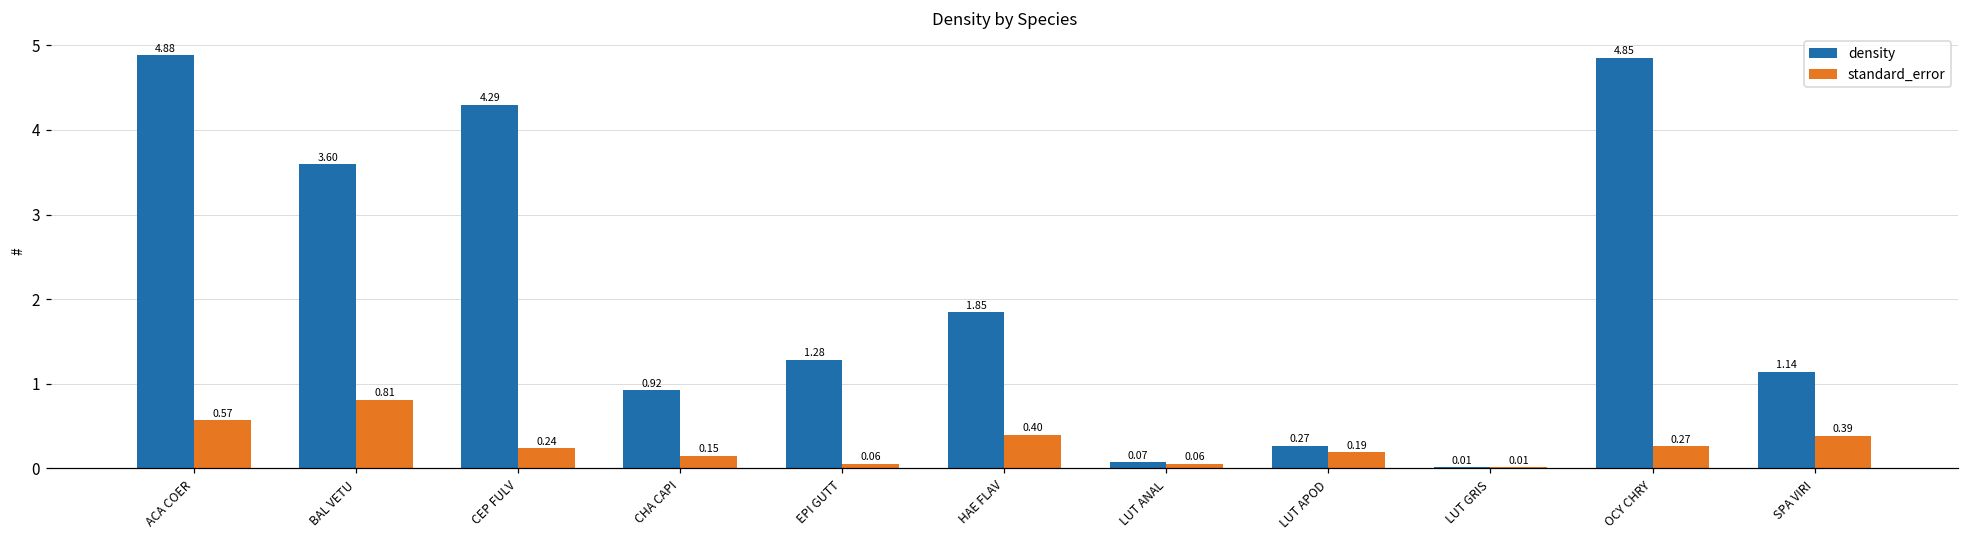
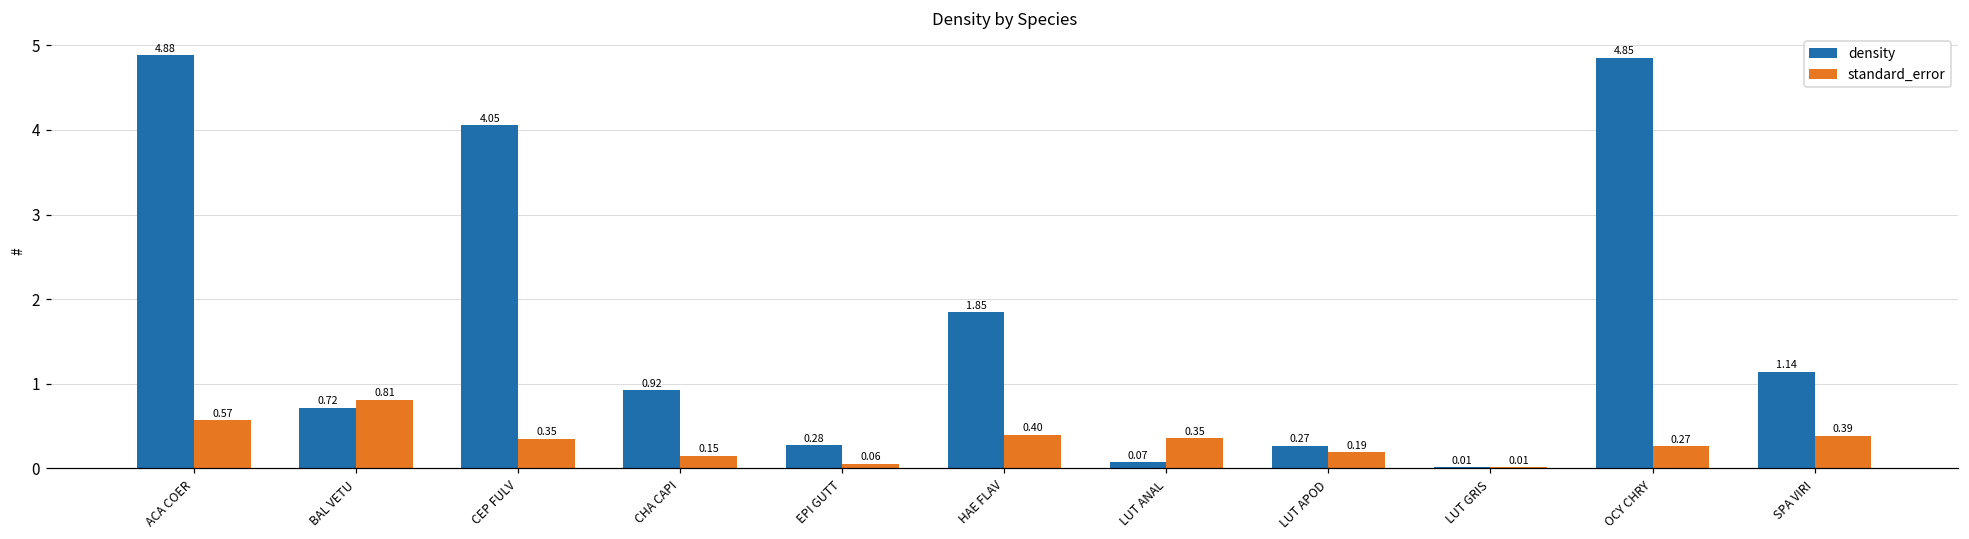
  {
    "density": {
      "ACA COER": 4.88,
-     "BAL VETU": 3.60,
-     "CEP FULV": 4.29,
+     "BAL VETU": 0.72,
+     "CEP FULV": 4.05,
      "CHA CAPI": 0.92,
-     "EPI GUTT": 1.28,
+     "EPI GUTT": 0.28,
      "HAE FLAV": 1.85,
      "LUT ANAL": 0.07,
      "LUT APOD": 0.27,
      "LUT GRIS": 0.01,
      "OCY CHRY": 4.85,
      "SPA VIRI": 1.14
    },
    "standard_error": {
      "ACA COER": 0.57,
      "BAL VETU": 0.81,
-     "CEP FULV": 0.24,
+     "CEP FULV": 0.35,
      "CHA CAPI": 0.15,
      "EPI GUTT": 0.06,
      "HAE FLAV": 0.40,
-     "LUT ANAL": 0.06,
+     "LUT ANAL": 0.35,
      "LUT APOD": 0.19,
      "LUT GRIS": 0.01,
      "OCY CHRY": 0.27,
      "SPA VIRI": 0.39
    }
  }
